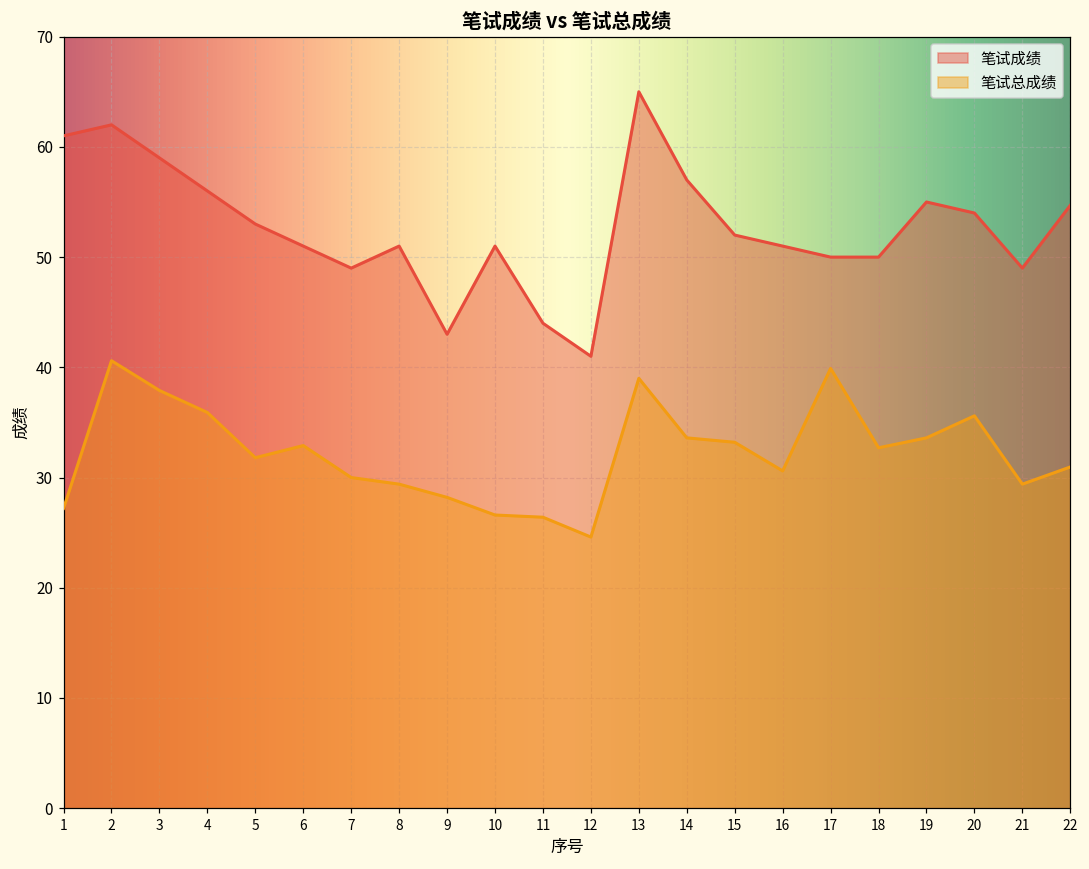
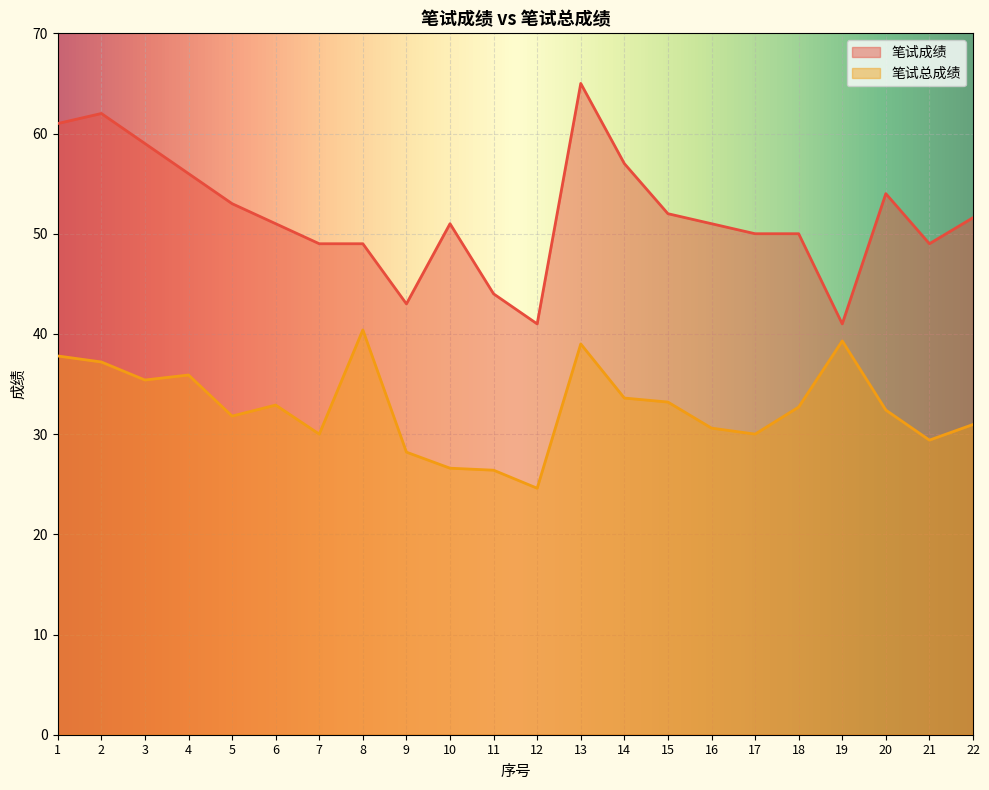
  {
    "笔试成绩": {
      "1": 61.0,
      "2": 62.0,
      "3": 59.0,
      "4": 56.0,
      "5": 53.0,
      "6": 51.0,
      "7": 49.0,
-     "8": 51,
+     "8": 49,
      "9": 43.0,
      "10": 51.0,
      "11": 44.0,
      "12": 41.0,
      "13": 65.0,
      "14": 57.0,
      "15": 52.0,
      "16": 51.0,
      "17": 50.0,
      "18": 50.0,
-     "19": 55,
+     "19": 41,
      "20": 54.0,
      "21": 49.0,
-     "22": 54.7
+     "22": 51.6
    },
    "笔试总成绩": {
-     "1": 27.2,
-     "2": 40.6,
-     "3": 37.9,
+     "1": 37.8,
+     "2": 37.2,
+     "3": 35.4,
      "4": 35.9,
      "5": 31.8,
      "6": 32.9,
      "7": 30.0,
-     "8": 29.4,
+     "8": 40.4,
      "9": 28.2,
      "10": 26.6,
      "11": 26.4,
      "12": 24.6,
      "13": 39.0,
      "14": 33.6,
      "15": 33.2,
      "16": 30.6,
-     "17": 39.9,
+     "17": 30.0,
      "18": 32.7,
-     "19": 33.6,
-     "20": 35.6,
+     "19": 39.3,
+     "20": 32.4,
      "21": 29.4,
      "22": 31.0
    }
  }
